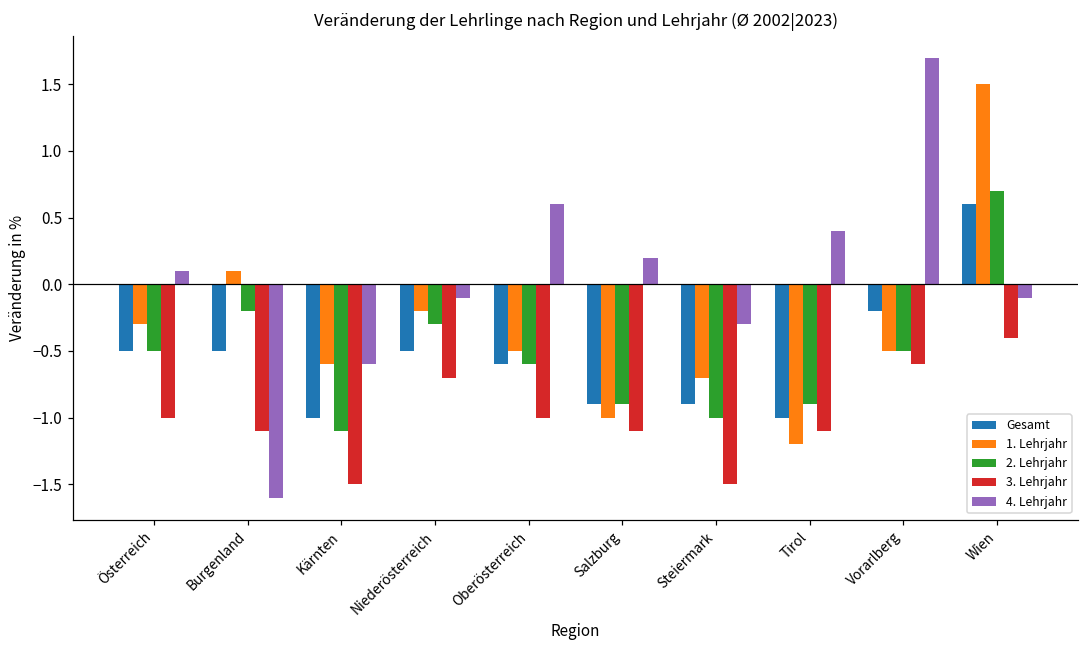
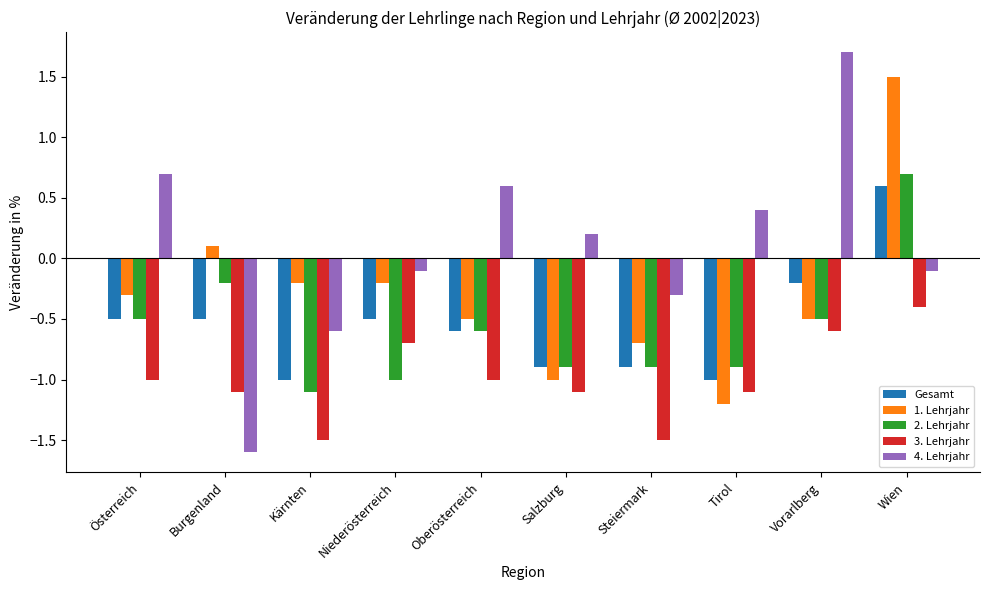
  {
    "Gesamt": {
      "Österreich": -0.5,
      "Burgenland": -0.5,
      "Kärnten": -1.0,
      "Niederösterreich": -0.5,
      "Oberösterreich": -0.6,
      "Salzburg": -0.9,
      "Steiermark": -0.9,
      "Tirol": -1.0,
      "Vorarlberg": -0.2,
      "Wien": 0.6
    },
    "1. Lehrjahr": {
      "Österreich": -0.3,
      "Burgenland": 0.1,
-     "Kärnten": -0.6,
+     "Kärnten": -0.2,
      "Niederösterreich": -0.2,
      "Oberösterreich": -0.5,
      "Salzburg": -1.0,
      "Steiermark": -0.7,
      "Tirol": -1.2,
      "Vorarlberg": -0.5,
      "Wien": 1.5
    },
    "2. Lehrjahr": {
      "Österreich": -0.5,
      "Burgenland": -0.2,
      "Kärnten": -1.1,
-     "Niederösterreich": -0.3,
+     "Niederösterreich": -1.0,
      "Oberösterreich": -0.6,
      "Salzburg": -0.9,
-     "Steiermark": -1.0,
+     "Steiermark": -0.9,
      "Tirol": -0.9,
      "Vorarlberg": -0.5,
      "Wien": 0.7
    },
    "3. Lehrjahr": {
      "Österreich": -1.0,
      "Burgenland": -1.1,
      "Kärnten": -1.5,
      "Niederösterreich": -0.7,
      "Oberösterreich": -1.0,
      "Salzburg": -1.1,
      "Steiermark": -1.5,
      "Tirol": -1.1,
      "Vorarlberg": -0.6,
      "Wien": -0.4
    },
    "4. Lehrjahr": {
-     "Österreich": 0.1,
+     "Österreich": 0.7,
      "Burgenland": -1.6,
      "Kärnten": -0.6,
      "Niederösterreich": -0.1,
      "Oberösterreich": 0.6,
      "Salzburg": 0.2,
      "Steiermark": -0.3,
      "Tirol": 0.4,
      "Vorarlberg": 1.7,
      "Wien": -0.1
    }
  }
